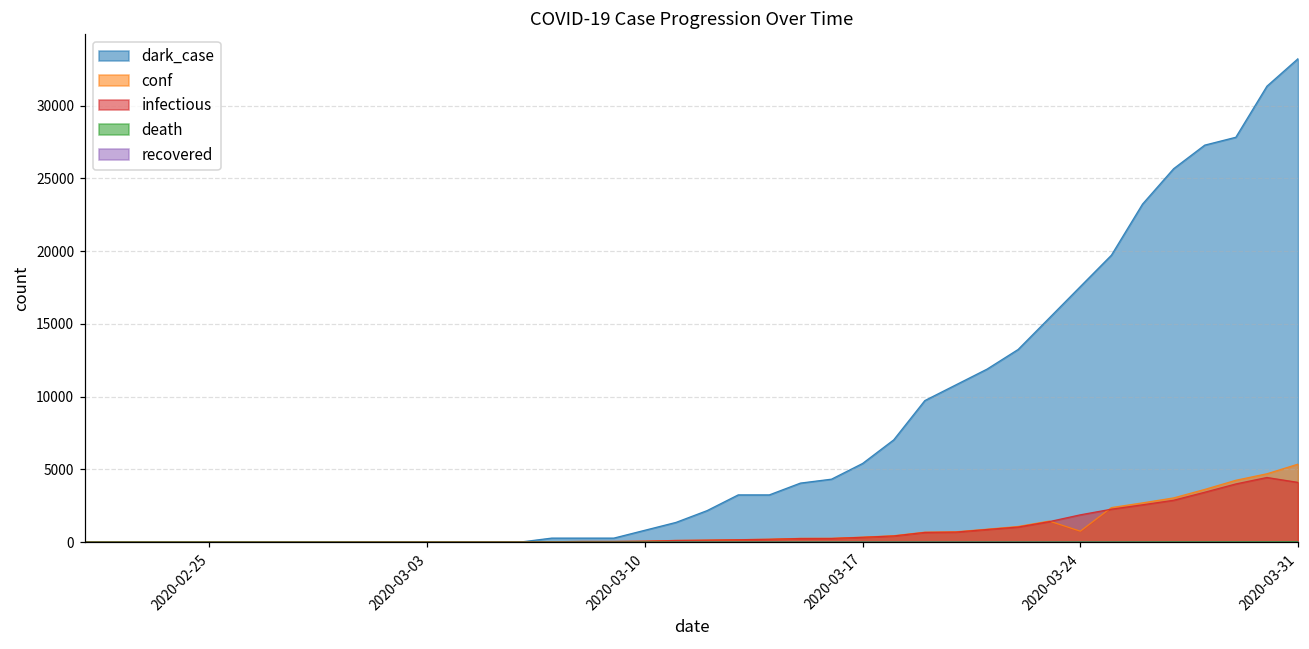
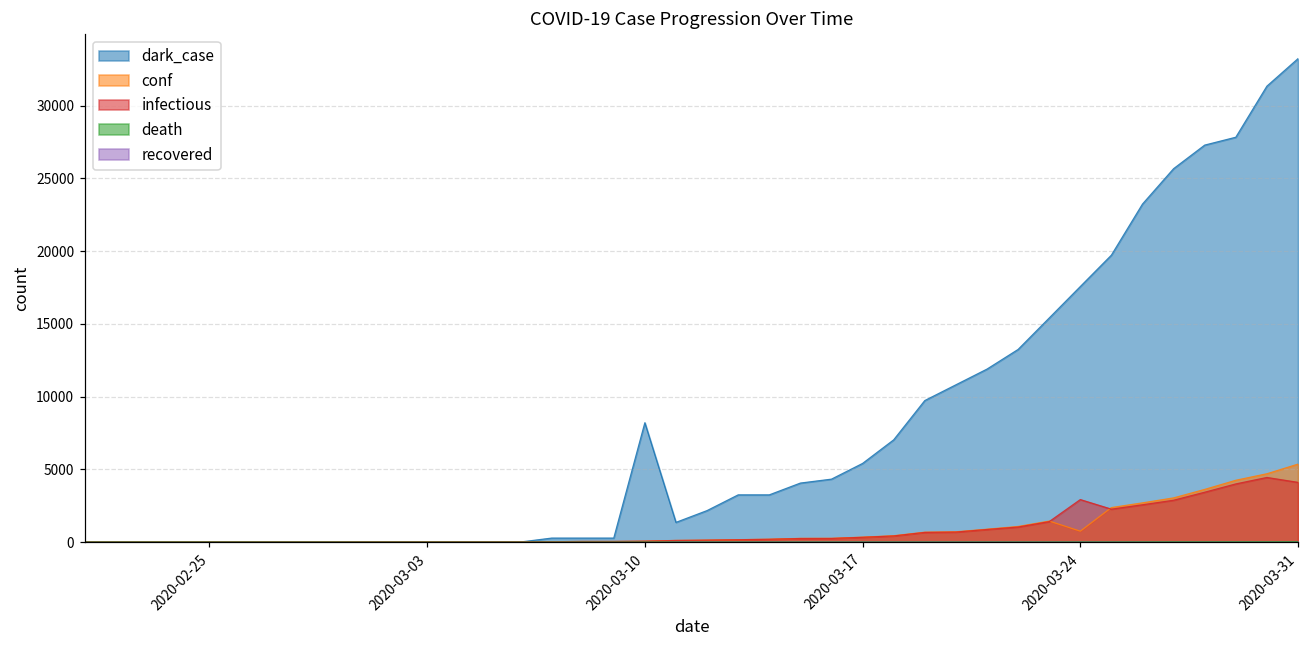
  {
    "dark_case": {
-     "2020-03-10": 800,
+     "2020-03-10": 8200,
      "2020-03-17": 5400,
      "2020-03-24": 17600,
      "2020-03-31": 33200
    },
    "conf": {
      "2020-03-24": 700,
      "2020-03-31": 5400
    },
    "infectious": {
-     "2020-03-24": 1900,
+     "2020-03-24": 2900,
      "2020-03-31": 4100
    }
  }
